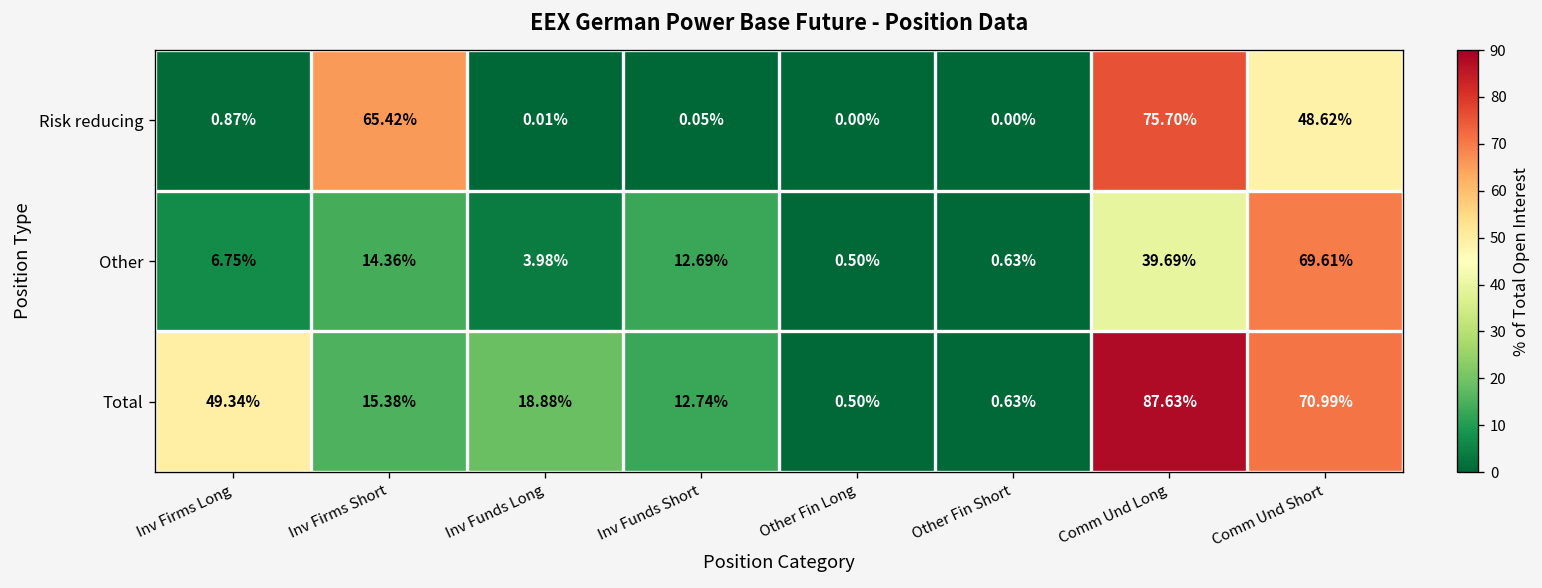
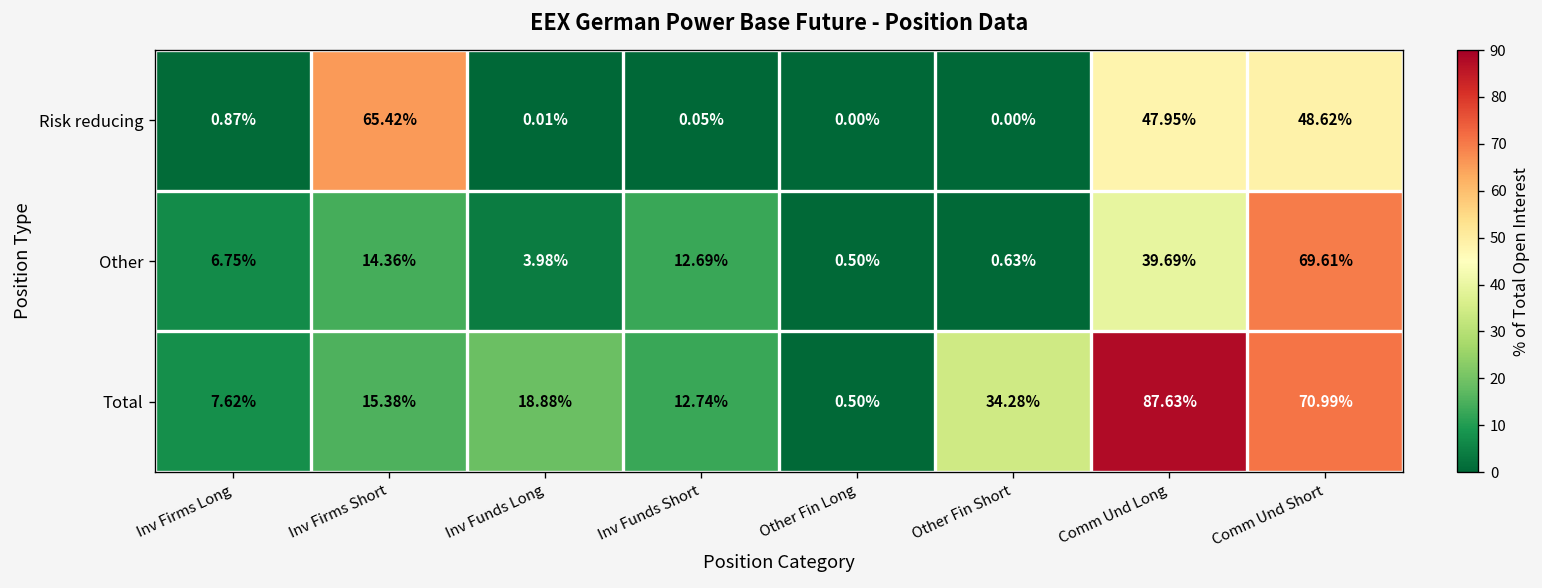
  {
    "Risk reducing": {
      "Inv Firms Long": "0.87%",
      "Inv Firms Short": "65.42%",
      "Inv Funds Long": "0.01%",
      "Inv Funds Short": "0.05%",
      "Other Fin Long": "0.00%",
      "Other Fin Short": "0.00%",
-     "Comm Und Long": "75.70%",
+     "Comm Und Long": "47.95%",
      "Comm Und Short": "48.62%"
    },
    "Other": {
      "Inv Firms Long": "6.75%",
      "Inv Firms Short": "14.36%",
      "Inv Funds Long": "3.98%",
      "Inv Funds Short": "12.69%",
      "Other Fin Long": "0.50%",
      "Other Fin Short": "0.63%",
      "Comm Und Long": "39.69%",
      "Comm Und Short": "69.61%"
    },
    "Total": {
-     "Inv Firms Long": "49.34%",
+     "Inv Firms Long": "7.62%",
      "Inv Firms Short": "15.38%",
      "Inv Funds Long": "18.88%",
      "Inv Funds Short": "12.74%",
      "Other Fin Long": "0.50%",
-     "Other Fin Short": "0.63%",
+     "Other Fin Short": "34.28%",
      "Comm Und Long": "87.63%",
      "Comm Und Short": "70.99%"
    }
  }
